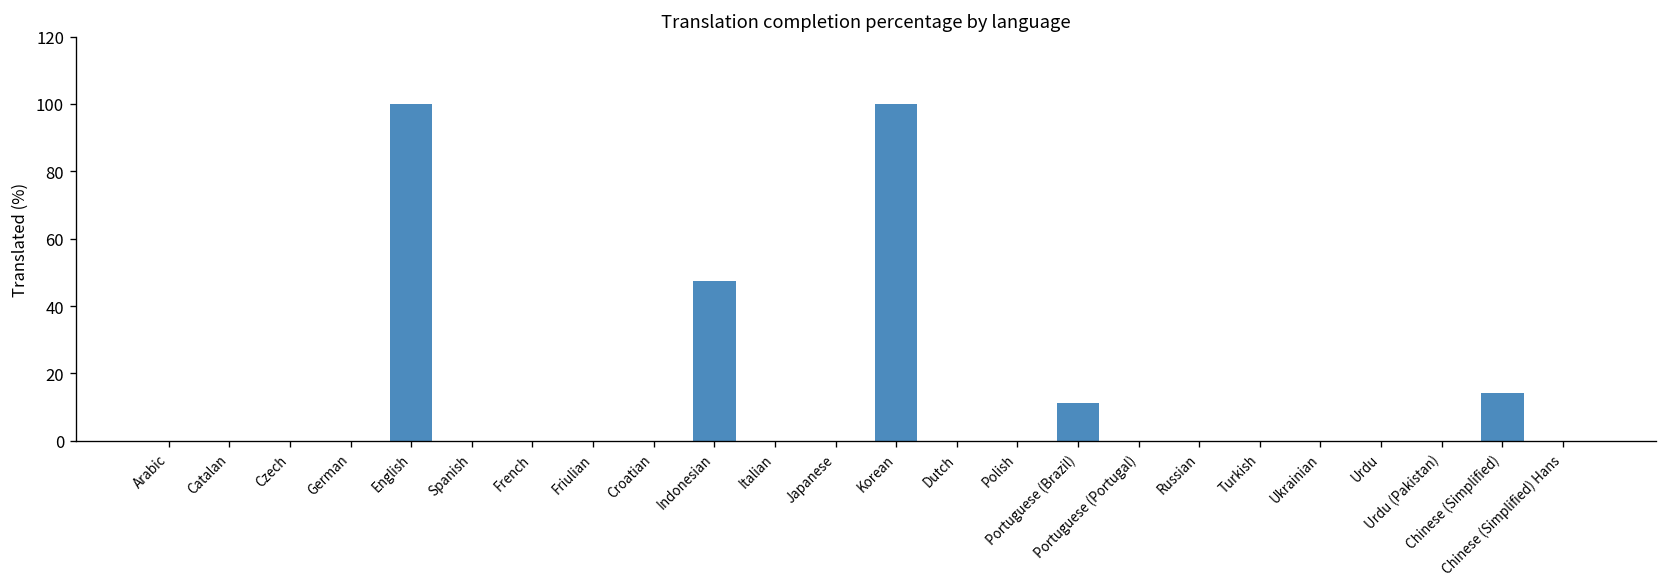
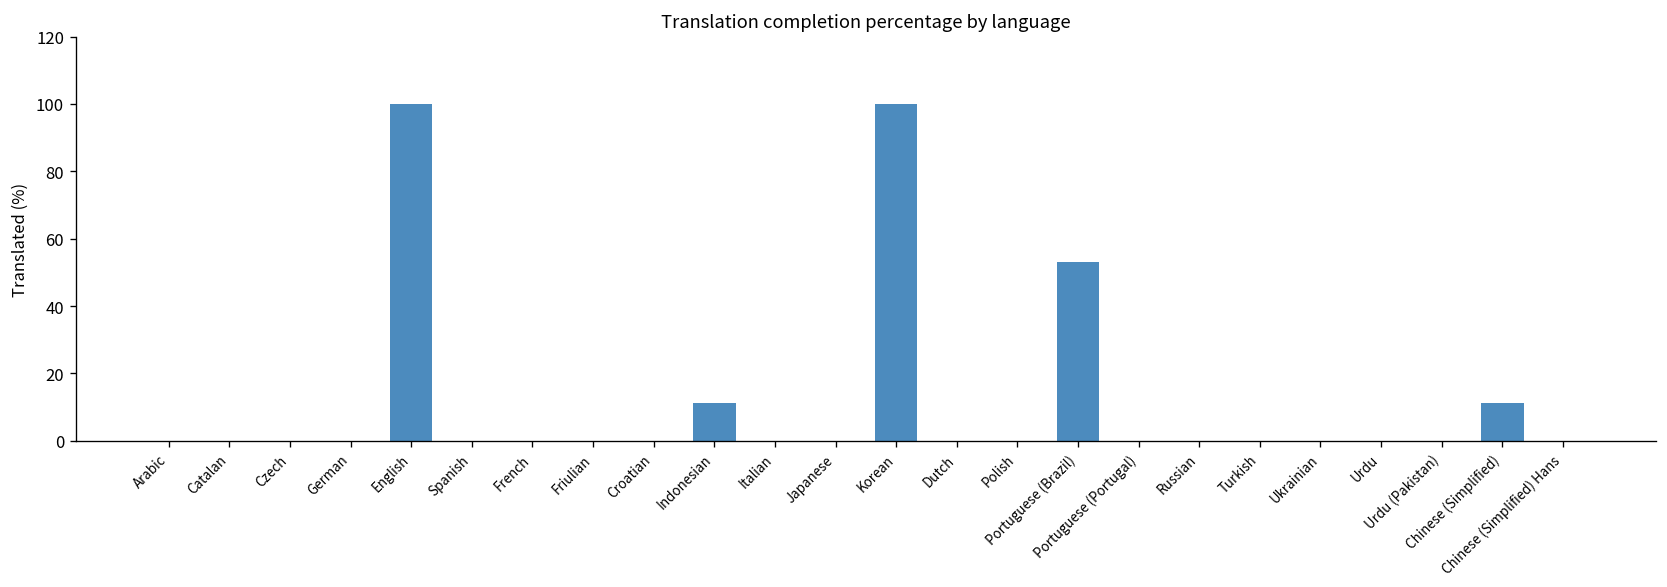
  {
    "Arabic": 0,
    "Catalan": 0,
    "Czech": 0,
    "German": 0,
    "English": 100,
    "Spanish": 0,
    "French": 0,
    "Friulian": 0,
    "Croatian": 0,
-   "Indonesian": 48,
+   "Indonesian": 11,
    "Italian": 0,
    "Japanese": 0,
    "Korean": 100,
    "Dutch": 0,
    "Polish": 0,
-   "Portuguese (Brazil)": 11,
+   "Portuguese (Brazil)": 53,
    "Portuguese (Portugal)": 0,
    "Russian": 0,
    "Turkish": 0,
    "Ukrainian": 0,
    "Urdu": 0,
    "Urdu (Pakistan)": 0,
-   "Chinese (Simplified)": 14,
+   "Chinese (Simplified)": 11,
    "Chinese (Simplified) Hans": 0
  }
